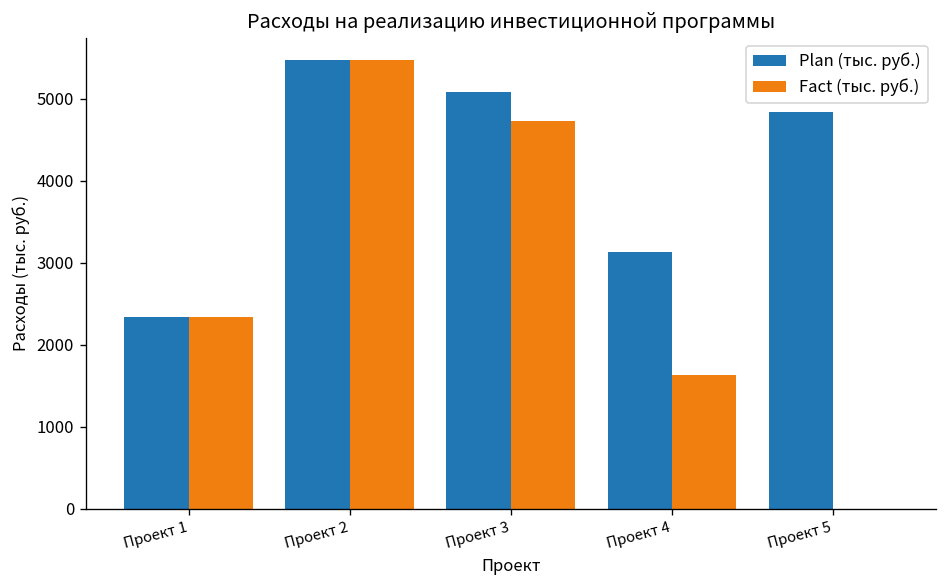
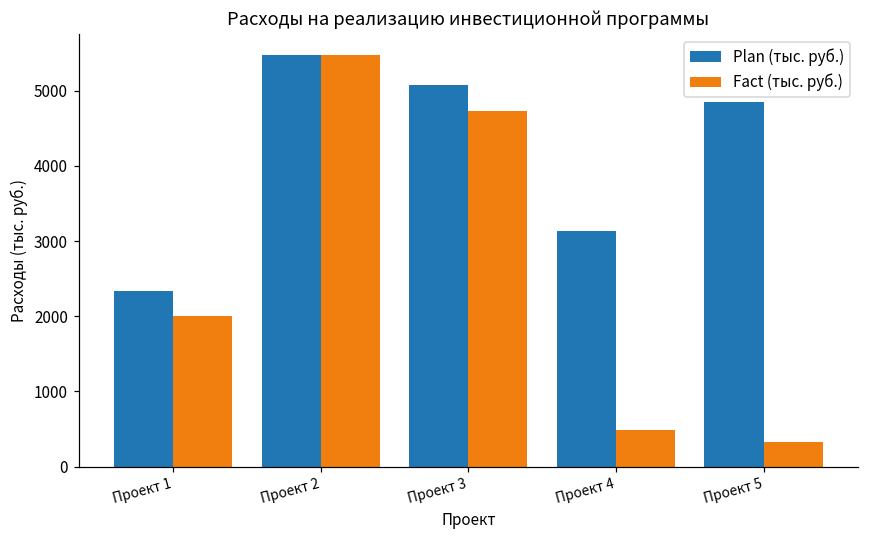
  {
    "Plan (тыс. руб.)": {
      "Проект 1": 2300,
      "Проект 2": 5500,
      "Проект 3": 5100,
      "Проект 4": 3100,
      "Проект 5": 4800
    },
    "Fact (тыс. руб.)": {
-     "Проект 1": 2300,
+     "Проект 1": 2000,
      "Проект 2": 5500,
      "Проект 3": 4700,
-     "Проект 4": 1600,
-     "Проект 5": 0
+     "Проект 4": 500,
+     "Проект 5": 300
    }
  }
